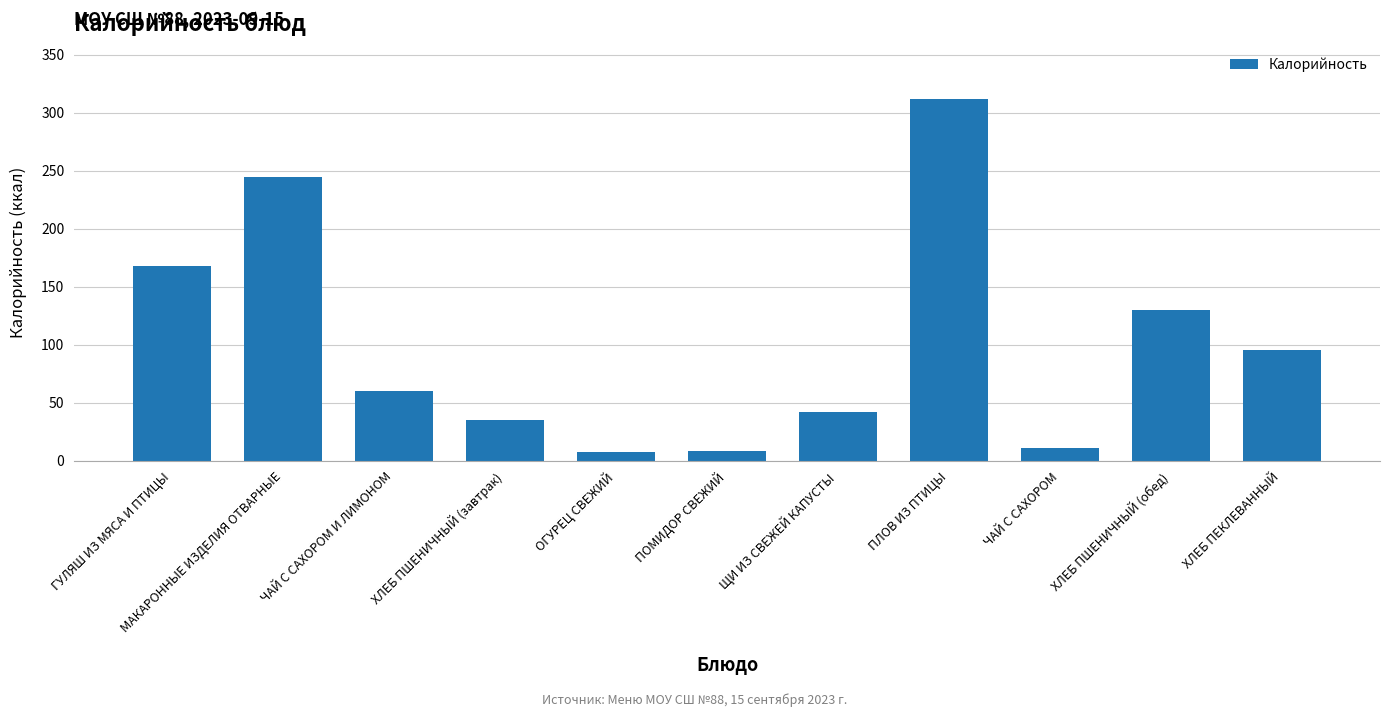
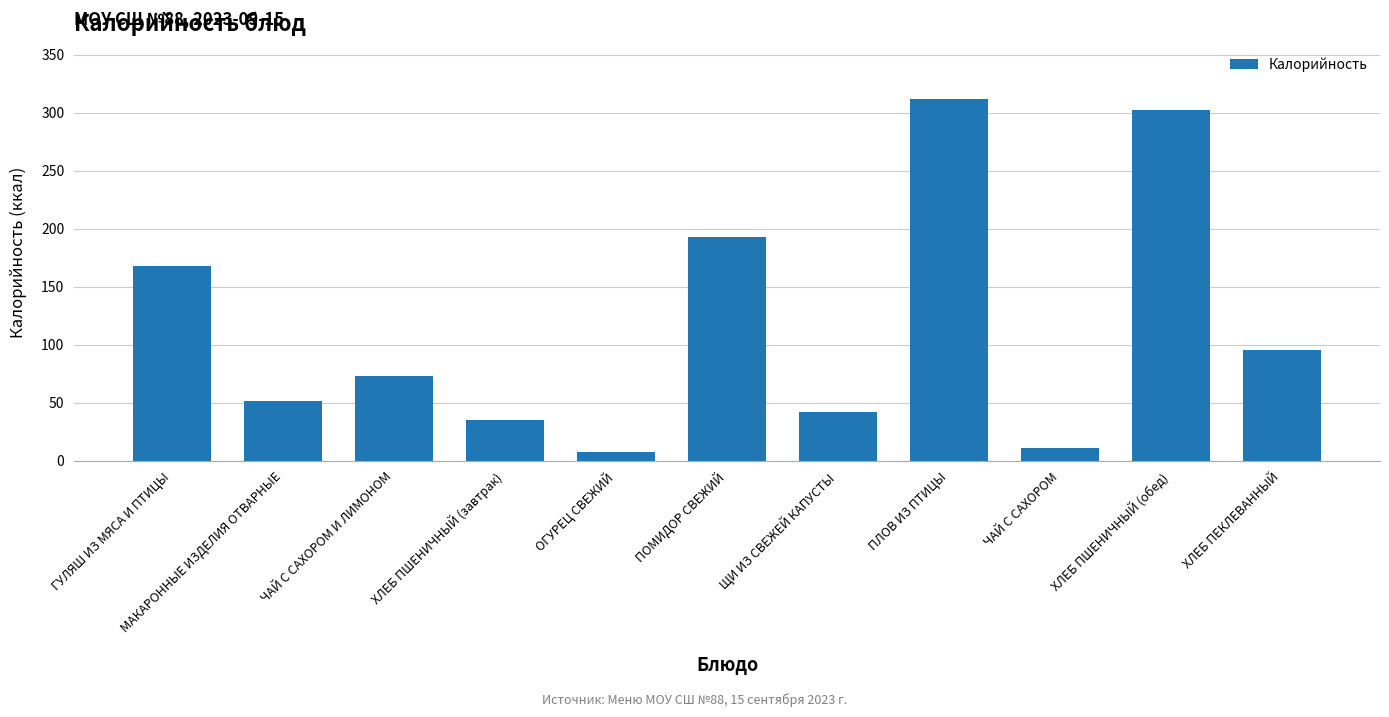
  {
    "ГУЛЯШ ИЗ МЯСА И ПТИЦЫ": 168,
-   "МАКАРОННЫЕ ИЗДЕЛИЯ ОТВАРНЫЕ": 245,
-   "ЧАЙ С САХОРОМ И ЛИМОНОМ": 60,
+   "МАКАРОННЫЕ ИЗДЕЛИЯ ОТВАРНЫЕ": 52,
+   "ЧАЙ С САХОРОМ И ЛИМОНОМ": 73,
    "ХЛЕБ ПШЕНИЧНЫЙ (завтрак)": 35,
    "ОГУРЕЦ СВЕЖИЙ": 8,
-   "ПОМИДОР СВЕЖИЙ": 8,
+   "ПОМИДОР СВЕЖИЙ": 193,
    "ЩИ ИЗ СВЕЖЕЙ КАПУСТЫ": 42,
    "ПЛОВ ИЗ ПТИЦЫ": 312,
    "ЧАЙ С САХОРОМ": 11,
-   "ХЛЕБ ПШЕНИЧНЫЙ (обед)": 130,
+   "ХЛЕБ ПШЕНИЧНЫЙ (обед)": 303,
    "ХЛЕБ ПЕКЛЕВАННЫЙ": 95
  }
